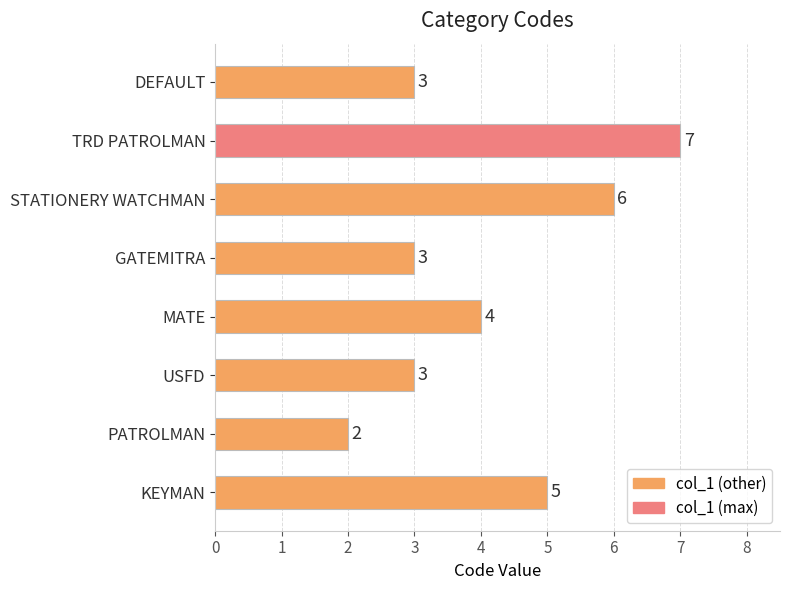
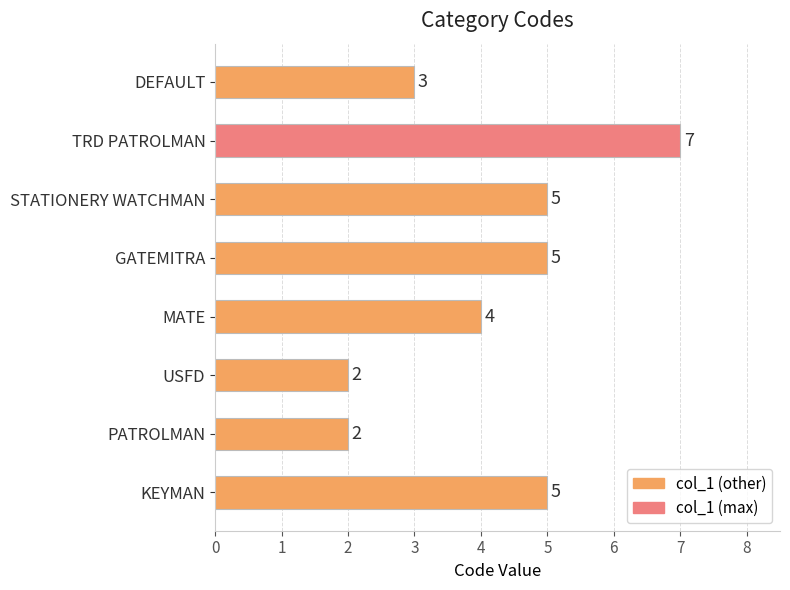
  {
    "DEFAULT": 3,
    "TRD PATROLMAN": 7,
-   "STATIONERY WATCHMAN": 6,
-   "GATEMITRA": 3,
+   "STATIONERY WATCHMAN": 5,
+   "GATEMITRA": 5,
    "MATE": 4,
-   "USFD": 3,
+   "USFD": 2,
    "PATROLMAN": 2,
    "KEYMAN": 5
  }
